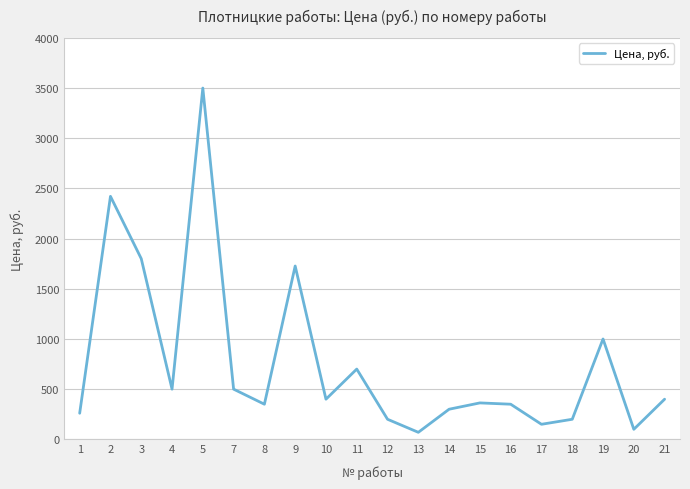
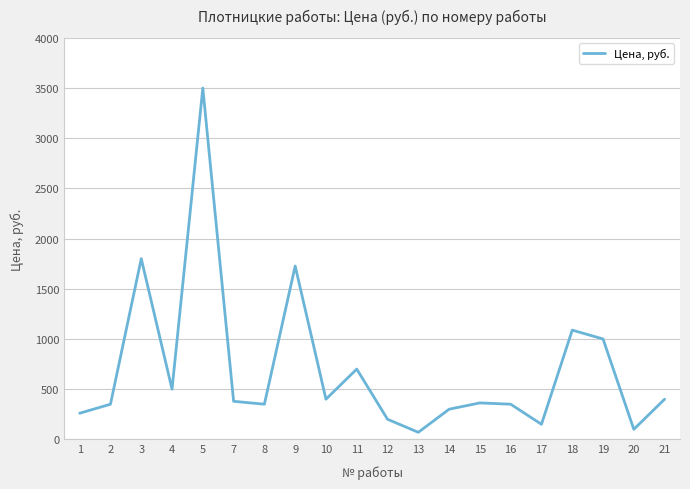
  {
    "1": 260,
-   "2": 2420,
+   "2": 350,
    "3": 1800,
    "4": 500,
    "5": 3500,
-   "7": 500,
+   "7": 380,
    "8": 350,
    "9": 1730,
    "10": 400,
    "11": 700,
    "12": 200,
    "13": 70,
    "14": 300,
    "15": 360,
    "16": 350,
    "17": 150,
-   "18": 200,
+   "18": 1090,
    "19": 1000,
    "20": 100,
    "21": 400
  }
